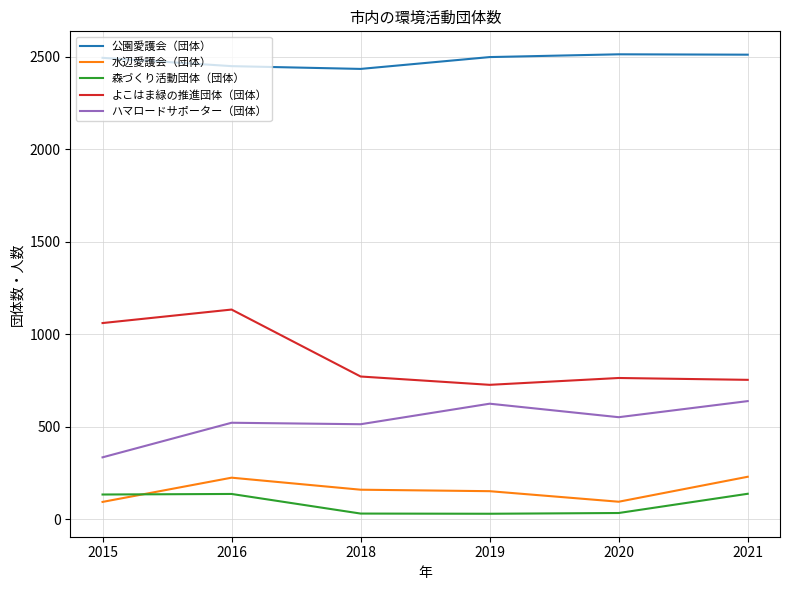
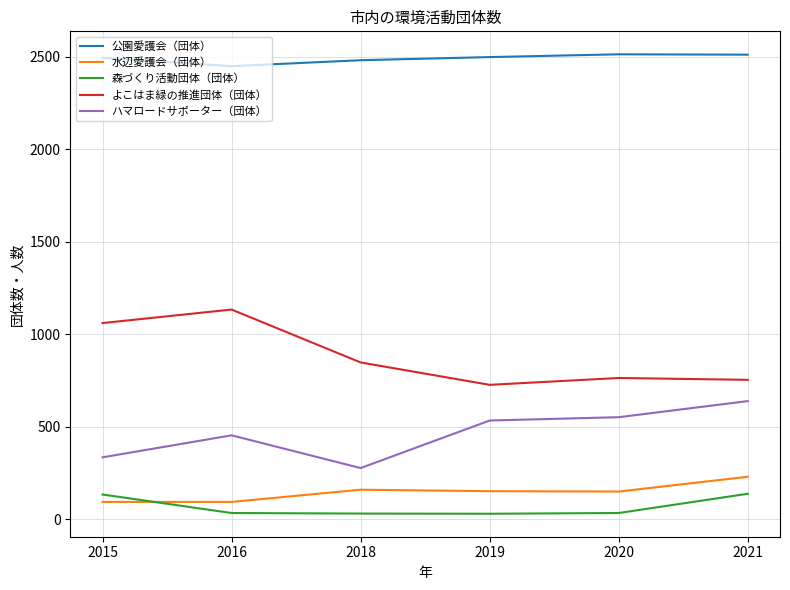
  {
    "公園愛護会（団体）": {
-     "2018": 2440,
+     "2018": 2480,
      "2019": 2500,
      "2020": 2510,
      "2021": 2510
    },
    "水辺愛護会（団体）": {
      "2015": 90,
-     "2016": 230,
+     "2016": 90,
      "2018": 160,
      "2019": 150,
-     "2020": 100,
+     "2020": 150,
      "2021": 230
    },
    "森づくり活動団体（団体）": {
      "2015": 130,
-     "2016": 140,
+     "2016": 30,
      "2018": 30,
      "2019": 30,
      "2020": 30,
      "2021": 140
    },
    "よこはま緑の推進団体（団体）": {
      "2015": 1060,
      "2016": 1130,
-     "2018": 770,
+     "2018": 850,
      "2019": 730,
      "2020": 760,
      "2021": 750
    },
    "ハマロードサポーター（団体）": {
      "2015": 340,
-     "2016": 520,
-     "2018": 510,
-     "2019": 630,
+     "2016": 450,
+     "2018": 280,
+     "2019": 530,
      "2020": 550,
      "2021": 640
    }
  }
